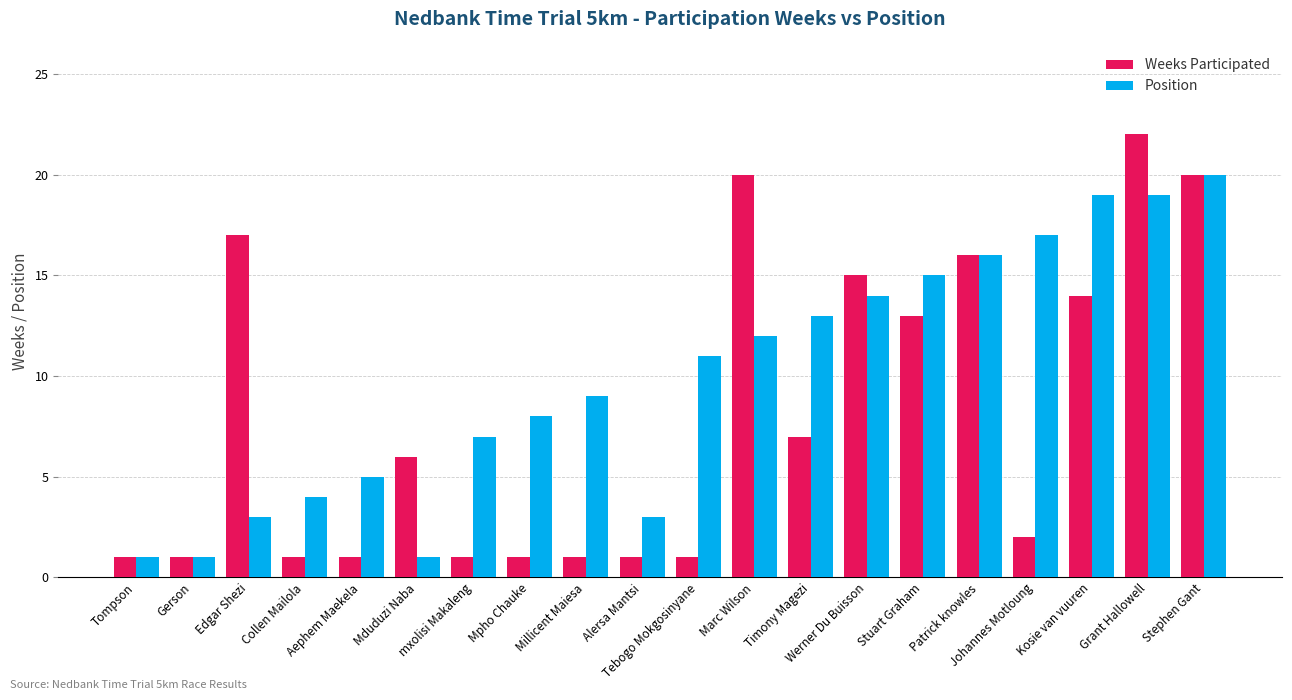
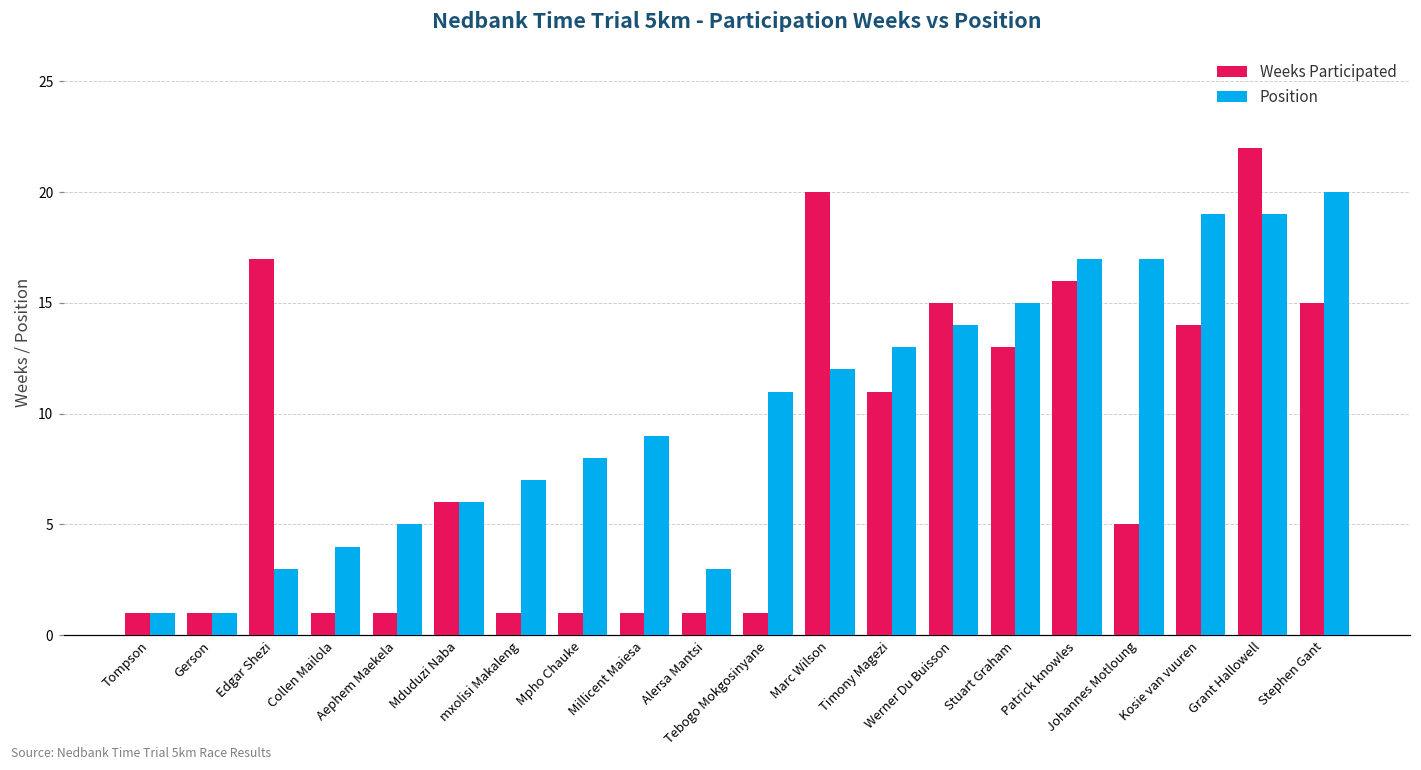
  {
    "Weeks Participated": {
      "Tompson": 1,
      "Gerson": 1,
      "Edgar Shezi": 17,
      "Collen Mailola": 1,
      "Aephem Maekela": 1,
      "Mduduzi Naba": 6,
      "mxolisi Makaleng": 1,
      "Mpho Chauke": 1,
      "Millicent Maiesa": 1,
      "Alersa Mantsi": 1,
      "Tebogo Mokgosinyane": 1,
      "Marc Wilson": 20,
-     "Timony Magezi": 7,
+     "Timony Magezi": 11,
      "Werner Du Buisson": 15,
      "Stuart Graham": 13,
      "Patrick knowles": 16,
-     "Johannes Motloung": 2,
+     "Johannes Motloung": 5,
      "Kosie van vuuren": 14,
      "Grant Hallowell": 22,
-     "Stephen Gant": 20
+     "Stephen Gant": 15
    },
    "Position": {
      "Tompson": 1,
      "Gerson": 1,
      "Edgar Shezi": 3,
      "Collen Mailola": 4,
      "Aephem Maekela": 5,
-     "Mduduzi Naba": 1,
+     "Mduduzi Naba": 6,
      "mxolisi Makaleng": 7,
      "Mpho Chauke": 8,
      "Millicent Maiesa": 9,
      "Alersa Mantsi": 3,
      "Tebogo Mokgosinyane": 11,
      "Marc Wilson": 12,
      "Timony Magezi": 13,
      "Werner Du Buisson": 14,
      "Stuart Graham": 15,
-     "Patrick knowles": 16,
+     "Patrick knowles": 17,
      "Johannes Motloung": 17,
      "Kosie van vuuren": 19,
      "Grant Hallowell": 19,
      "Stephen Gant": 20
    }
  }
